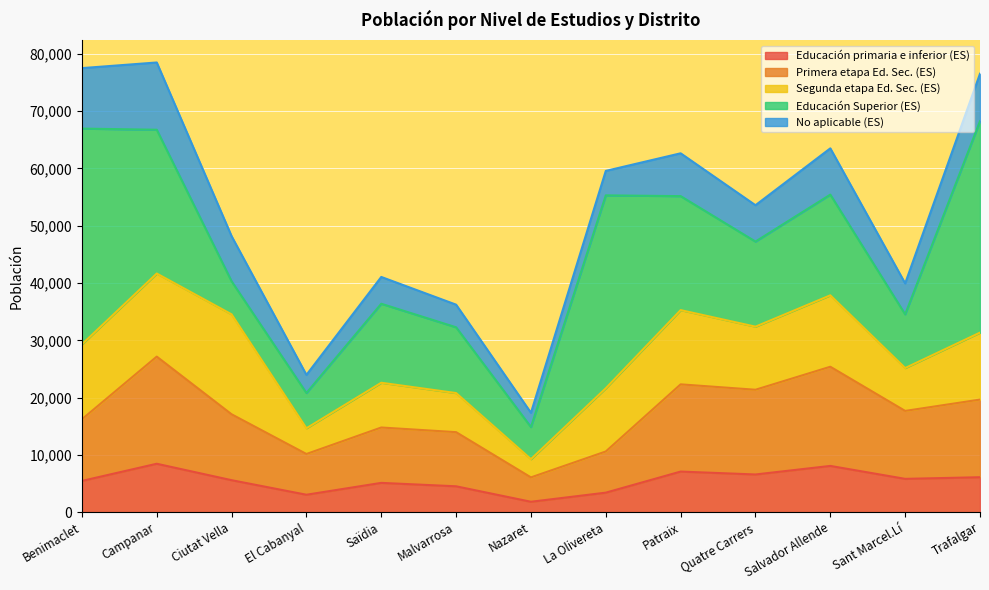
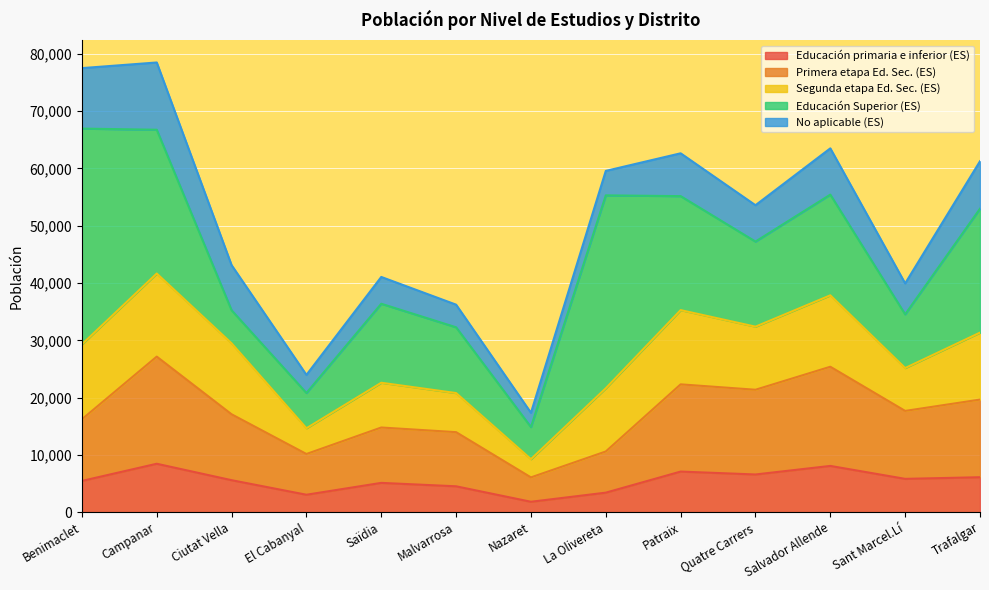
  {
    "Segunda etapa Ed. Sec. (ES)": {
      "Benimaclet": "13,000",
      "Campanar": "15,000",
-     "Ciutat Vella": "17,000",
+     "Ciutat Vella": "12,000",
      "El Cabanyal": "4,000",
      "Saïdia": "8,000",
      "Malvarrosa": "7,000",
      "Nazaret": "3,000",
      "La Olivereta": "11,000",
      "Patraix": "13,000",
      "Quatre Carrers": "11,000",
      "Salvador Allende": "12,000",
      "Sant Marcel.Lí": "7,000",
      "Trafalgar": "12,000"
    },
    "Educación Superior (ES)": {
      "Benimaclet": "38,000",
      "Campanar": "25,000",
      "Ciutat Vella": "6,000",
      "El Cabanyal": "6,000",
      "Saïdia": "14,000",
      "Malvarrosa": "11,000",
      "Nazaret": "6,000",
      "La Olivereta": "34,000",
      "Patraix": "20,000",
      "Quatre Carrers": "15,000",
      "Salvador Allende": "18,000",
      "Sant Marcel.Lí": "9,000",
-     "Trafalgar": "37,000"
+     "Trafalgar": "22,000"
    },
    "No aplicable (ES)": {
      "Benimaclet": "11,000",
      "Campanar": "12,000",
      "Ciutat Vella": "8,000",
      "El Cabanyal": "3,000",
      "Saïdia": "5,000",
      "Malvarrosa": "4,000",
      "Nazaret": "2,000",
      "La Olivereta": "4,000",
      "Patraix": "7,000",
      "Quatre Carrers": "6,000",
      "Salvador Allende": "8,000",
      "Sant Marcel.Lí": "5,000",
      "Trafalgar": "8,000"
    }
  }
